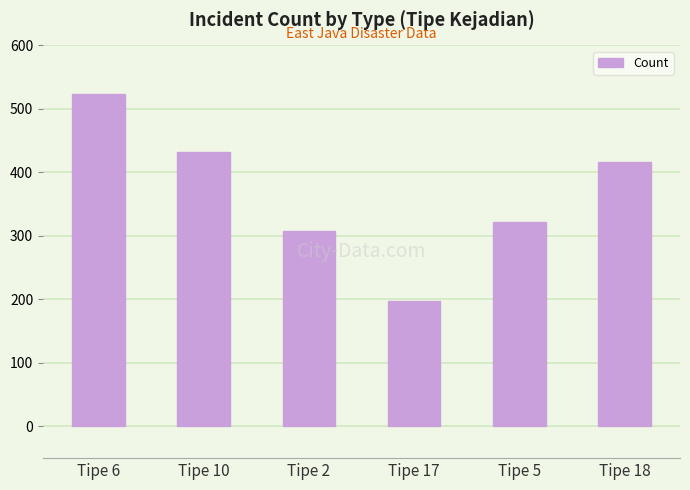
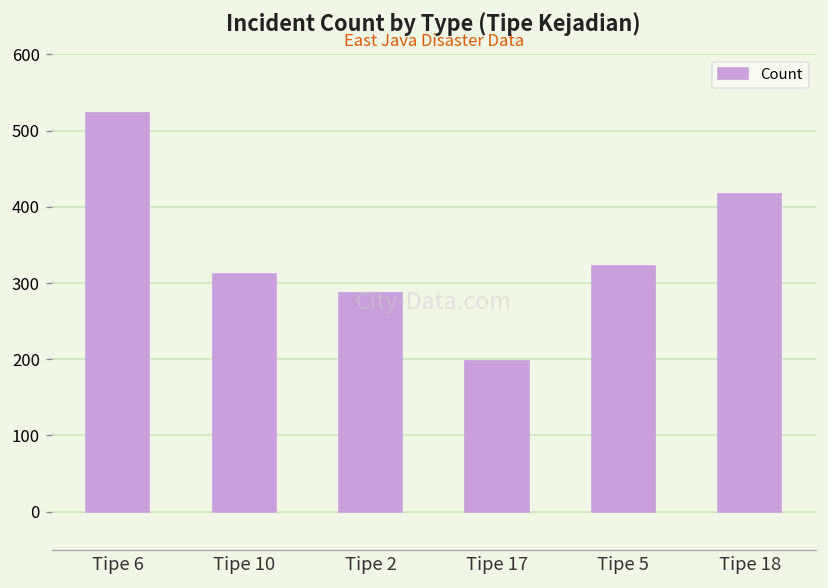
  {
    "Tipe 6": 520,
-   "Tipe 10": 430,
-   "Tipe 2": 310,
+   "Tipe 10": 310,
+   "Tipe 2": 290,
    "Tipe 17": 200,
    "Tipe 5": 320,
    "Tipe 18": 420
  }
